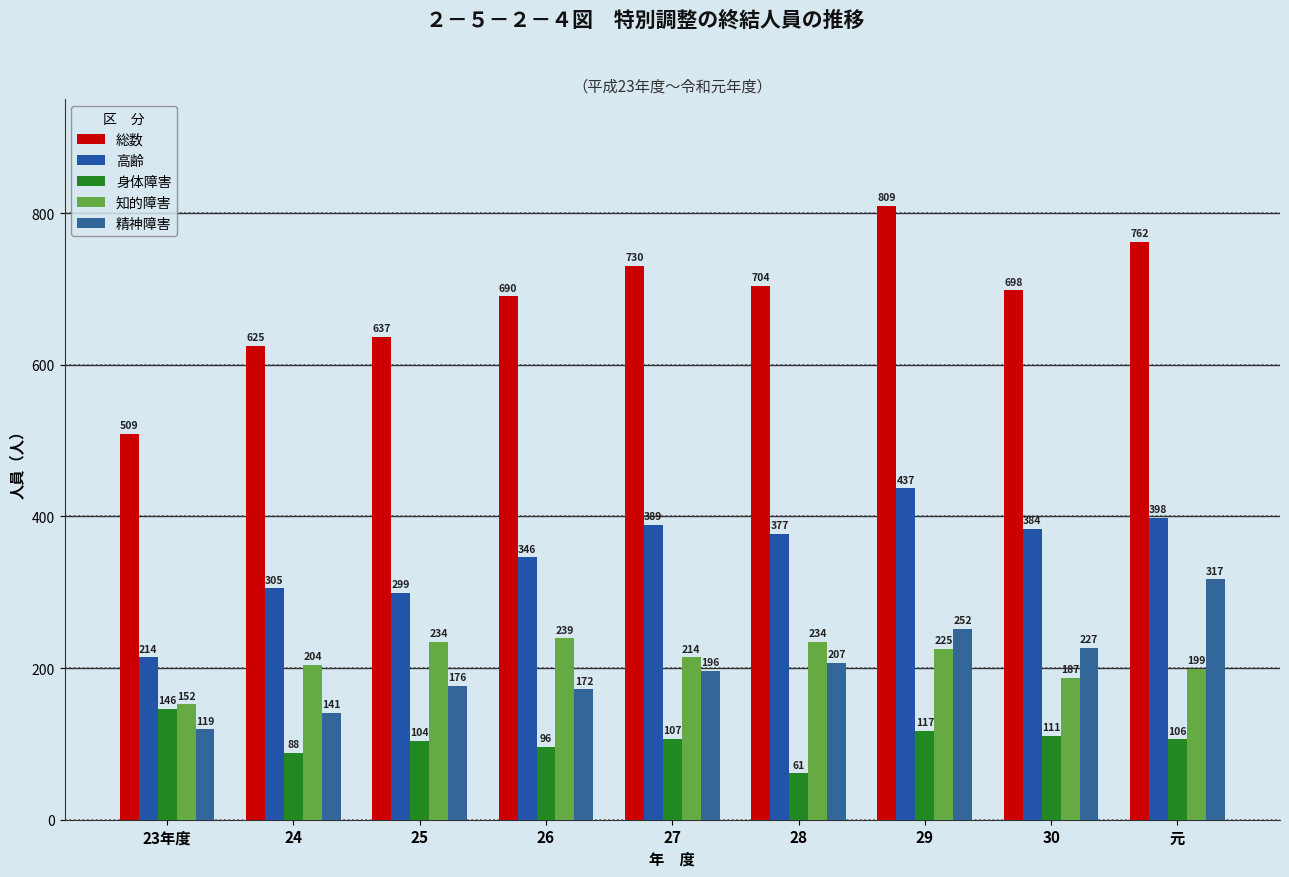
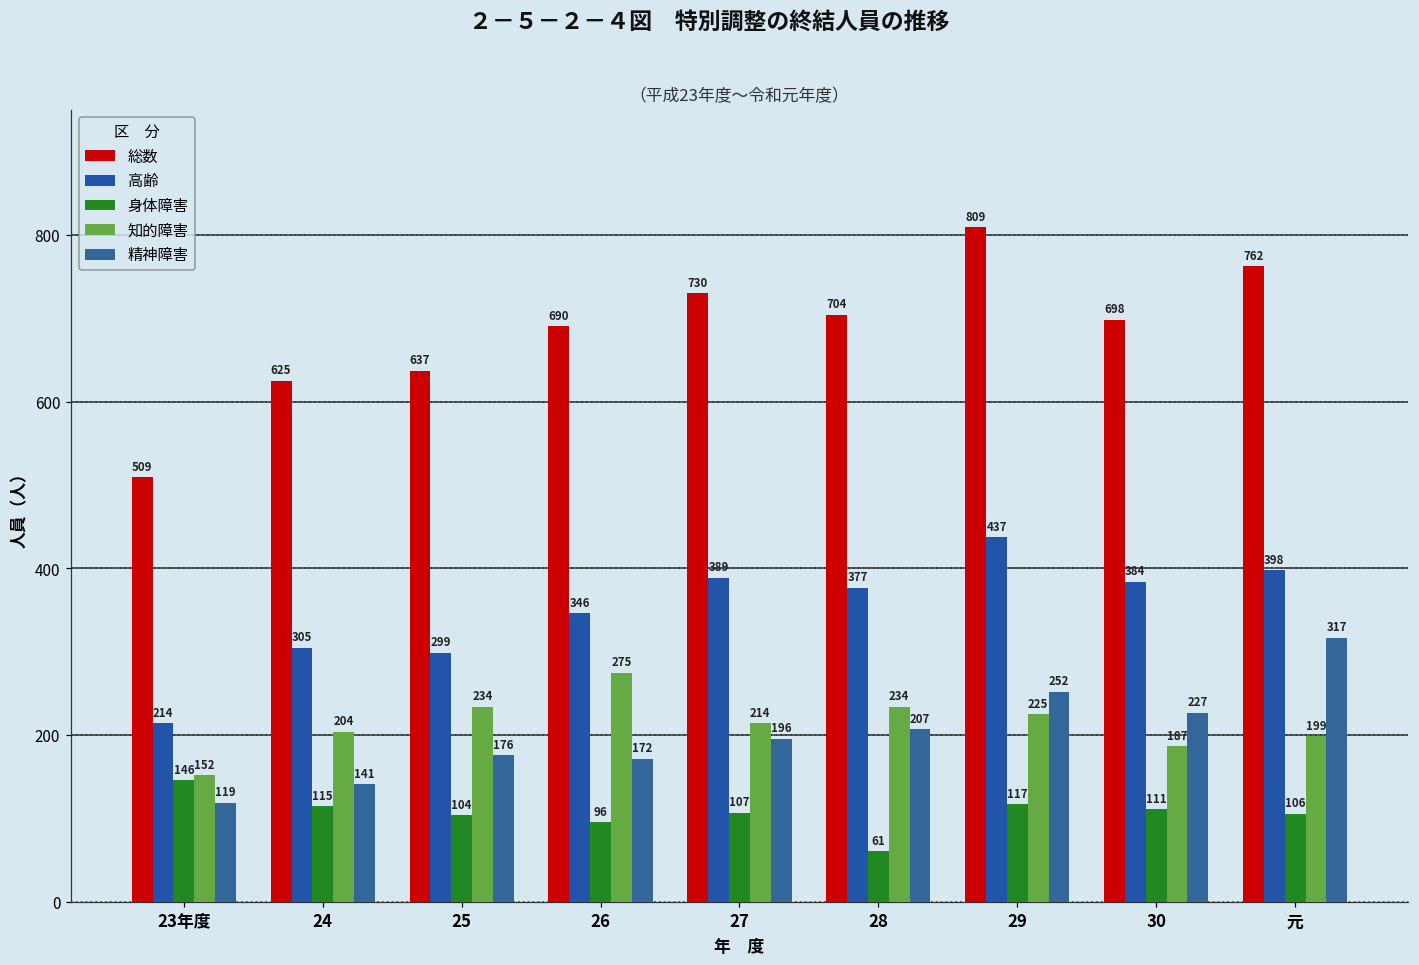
  {
    "総数": {
      "23年度": 509,
      "24": 625,
      "25": 637,
      "26": 690,
      "27": 730,
      "28": 704,
      "29": 809,
      "30": 698,
      "元": 762
    },
    "身体障害": {
      "23年度": 146,
-     "24": 88,
+     "24": 115,
      "25": 104,
      "26": 96,
      "27": 107,
      "28": 61,
      "29": 117,
      "30": 111,
      "元": 106
    },
    "知的障害": {
      "23年度": 152,
      "24": 204,
      "25": 234,
-     "26": 239,
+     "26": 275,
      "27": 214,
      "28": 234,
      "29": 225,
      "30": 187,
      "元": 199
    }
  }
